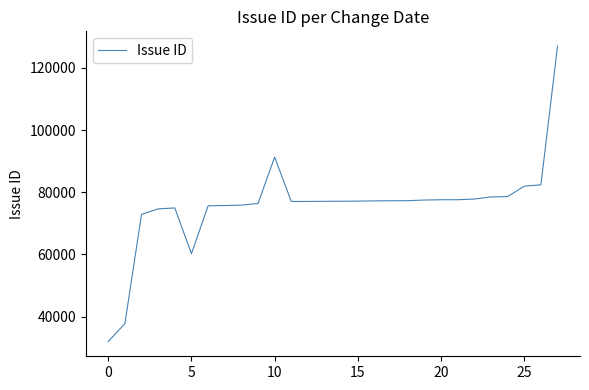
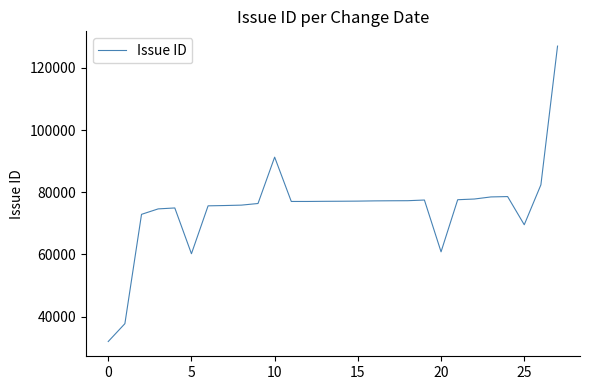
  {
    "0": 32000,
    "5": 60000,
    "10": 91000,
    "15": 77000,
-   "20": 78000,
-   "25": 82000
+   "20": 61000,
+   "25": 70000
  }
